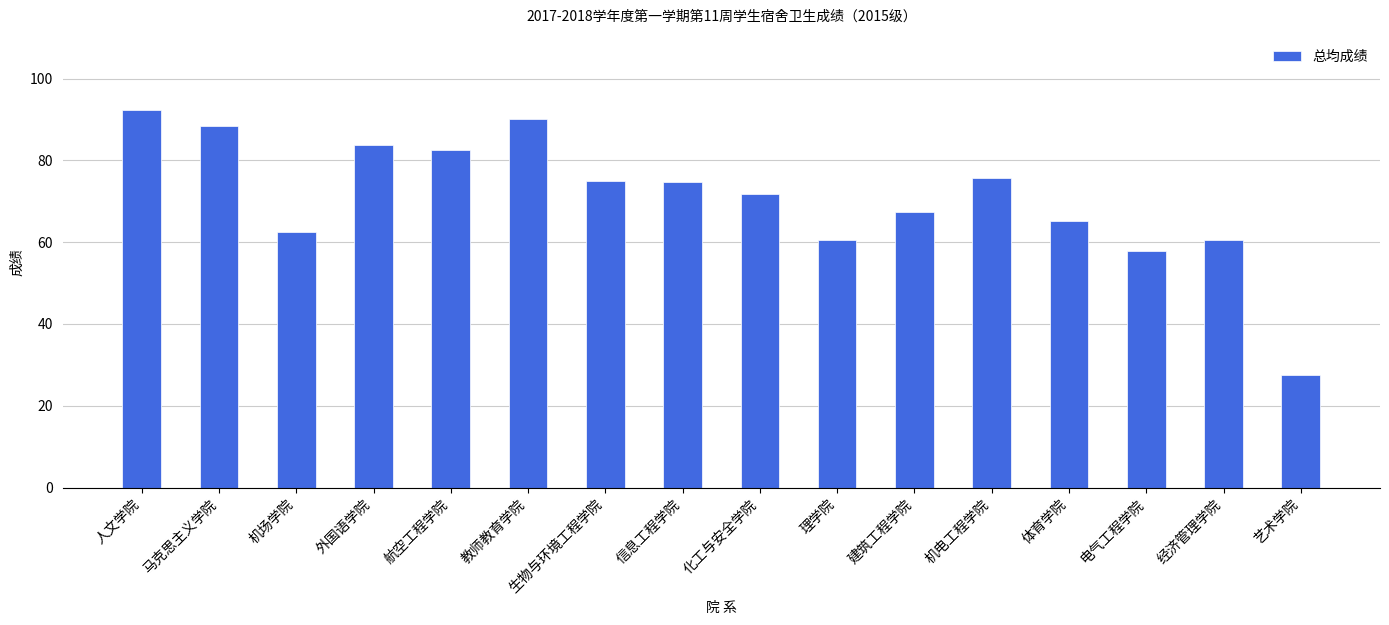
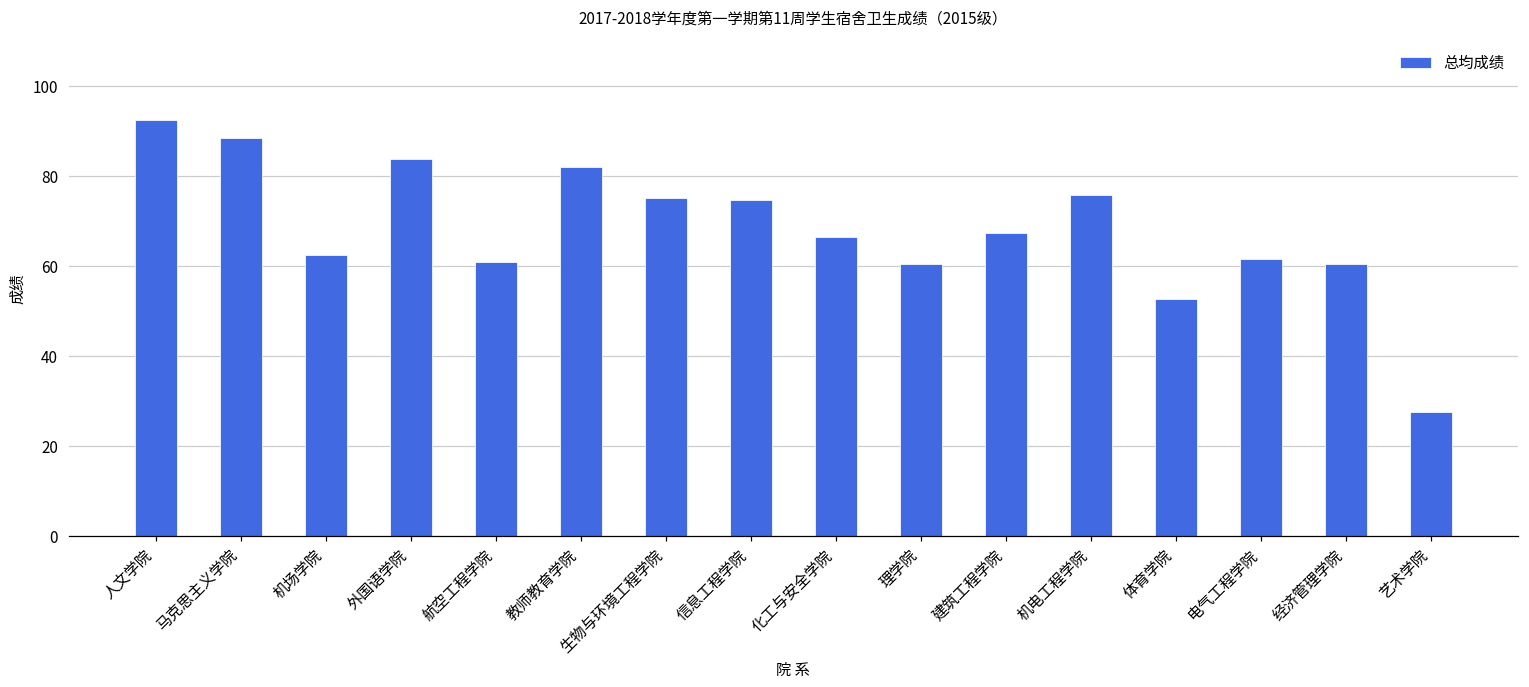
  {
    "人文学院": 92,
    "马克思主义学院": 89,
    "机场学院": 63,
    "外国语学院": 84,
-   "航空工程学院": 83,
-   "教师教育学院": 90,
+   "航空工程学院": 61,
+   "教师教育学院": 82,
    "生物与环境工程学院": 75,
    "信息工程学院": 75,
-   "化工与安全学院": 72,
+   "化工与安全学院": 67,
    "理学院": 61,
    "建筑工程学院": 67,
    "机电工程学院": 76,
-   "体育学院": 65,
-   "电气工程学院": 58,
+   "体育学院": 53,
+   "电气工程学院": 62,
    "经济管理学院": 61,
    "艺术学院": 28
  }
